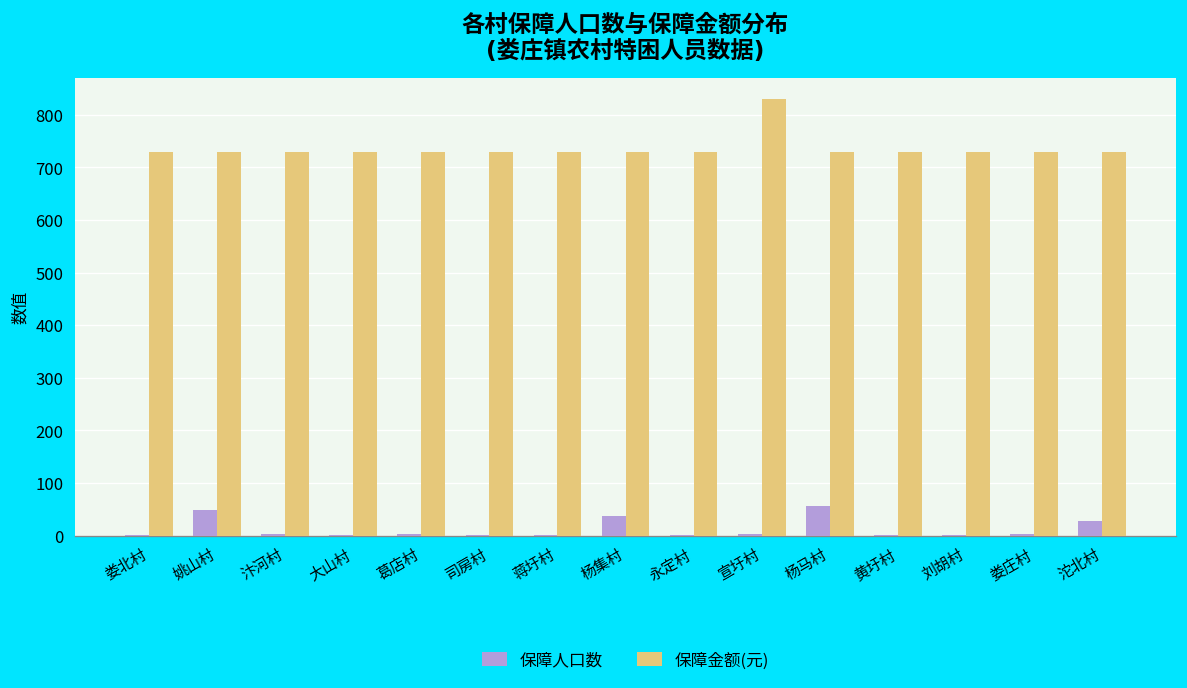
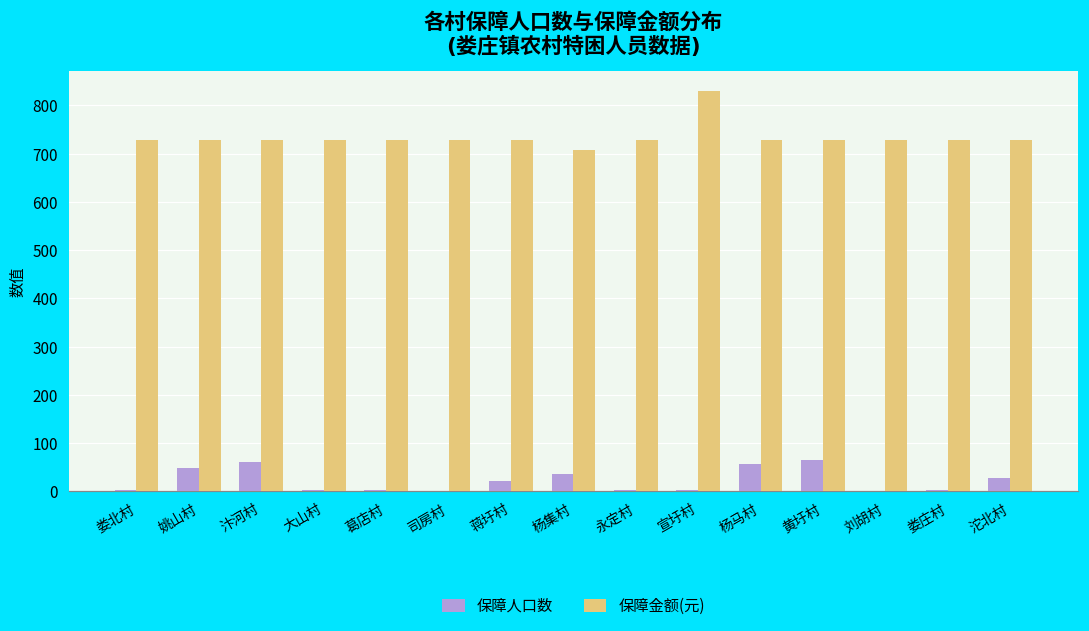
  {
    "保障人口数": {
      "姚山村": 50,
-     "汴河村": 0,
-     "蒋圩村": 0,
+     "汴河村": 60,
+     "蒋圩村": 20,
      "杨集村": 40,
      "杨马村": 60,
-     "黄圩村": 0,
+     "黄圩村": 70,
      "沱北村": 30
    },
    "保障金额(元)": {
      "娄北村": 730,
      "姚山村": 730,
      "汴河村": 730,
      "大山村": 730,
      "葛店村": 730,
      "司房村": 730,
      "蒋圩村": 730,
-     "杨集村": 730,
+     "杨集村": 710,
      "永定村": 730,
      "宣圩村": 830,
      "杨马村": 730,
      "黄圩村": 730,
      "刘胡村": 730,
      "娄庄村": 730,
      "沱北村": 730
    }
  }
